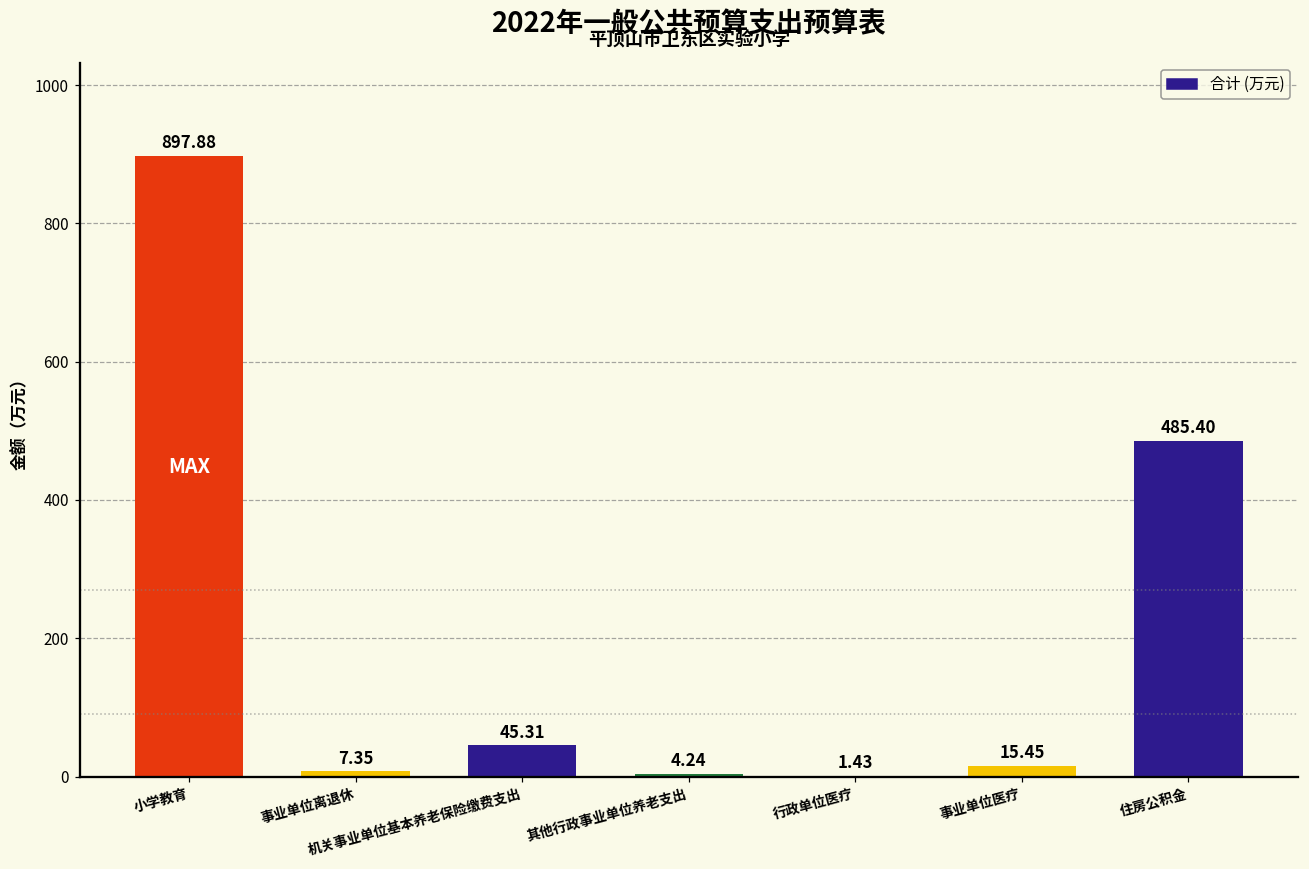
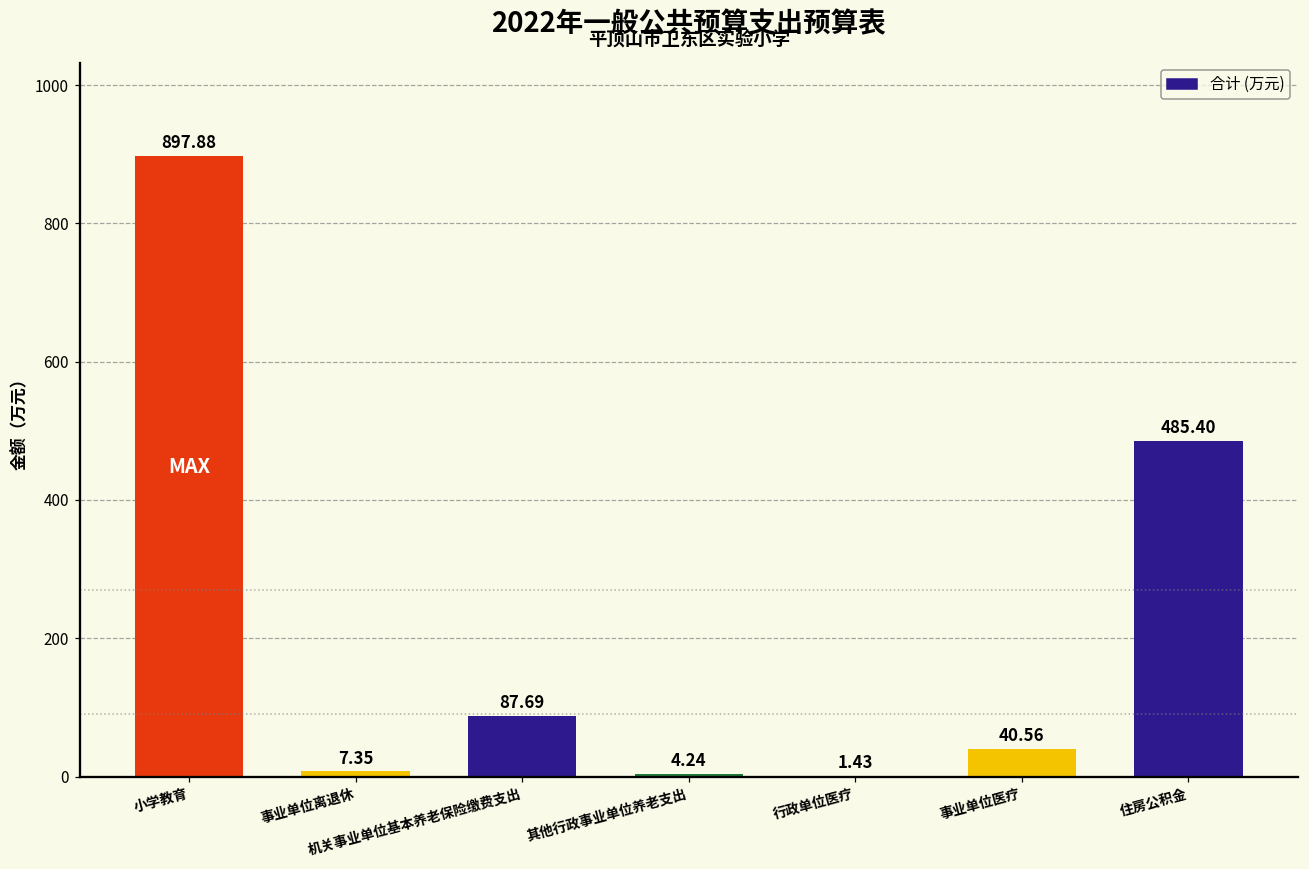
  {
    "小学教育": 897.88,
    "事业单位离退休": 7.35,
-   "机关事业单位基本养老保险缴费支出": 45.31,
+   "机关事业单位基本养老保险缴费支出": 87.69,
    "其他行政事业单位养老支出": 4.24,
    "行政单位医疗": 1.43,
-   "事业单位医疗": 15.45,
+   "事业单位医疗": 40.56,
    "住房公积金": 485.40
  }
